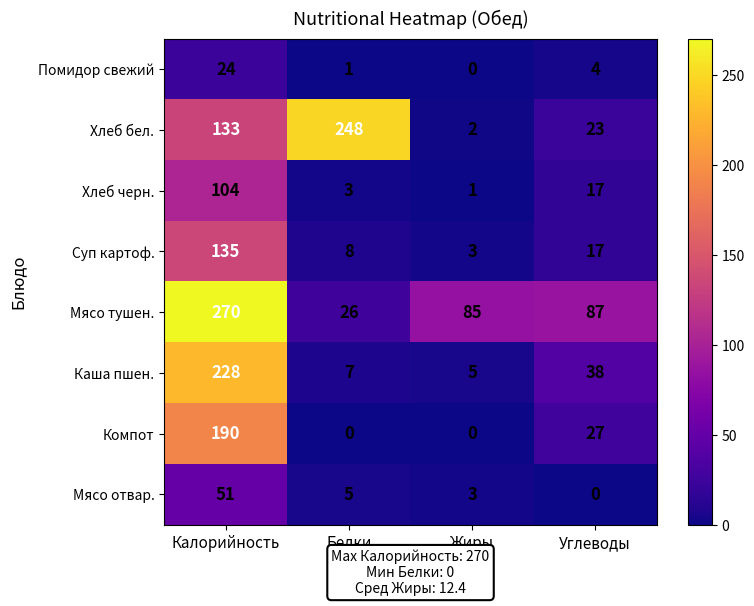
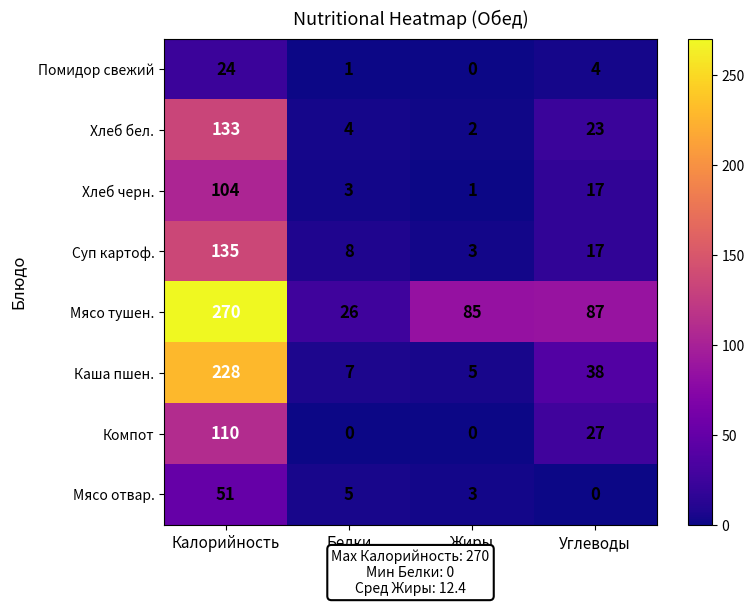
  {
    "Помидор свежий": {
      "Калорийность": 24,
      "Белки": 1,
      "Жиры": 0,
      "Углеводы": 4
    },
    "Хлеб бел.": {
      "Калорийность": 133,
-     "Белки": 248,
+     "Белки": 4,
      "Жиры": 2,
      "Углеводы": 23
    },
    "Хлеб черн.": {
      "Калорийность": 104,
      "Белки": 3,
      "Жиры": 1,
      "Углеводы": 17
    },
    "Суп картоф.": {
      "Калорийность": 135,
      "Белки": 8,
      "Жиры": 3,
      "Углеводы": 17
    },
    "Мясо тушен.": {
      "Калорийность": 270,
      "Белки": 26,
      "Жиры": 85,
      "Углеводы": 87
    },
    "Каша пшен.": {
      "Калорийность": 228,
      "Белки": 7,
      "Жиры": 5,
      "Углеводы": 38
    },
    "Компот": {
-     "Калорийность": 190,
+     "Калорийность": 110,
      "Белки": 0,
      "Жиры": 0,
      "Углеводы": 27
    },
    "Мясо отвар.": {
      "Калорийность": 51,
      "Белки": 5,
      "Жиры": 3,
      "Углеводы": 0
    }
  }
